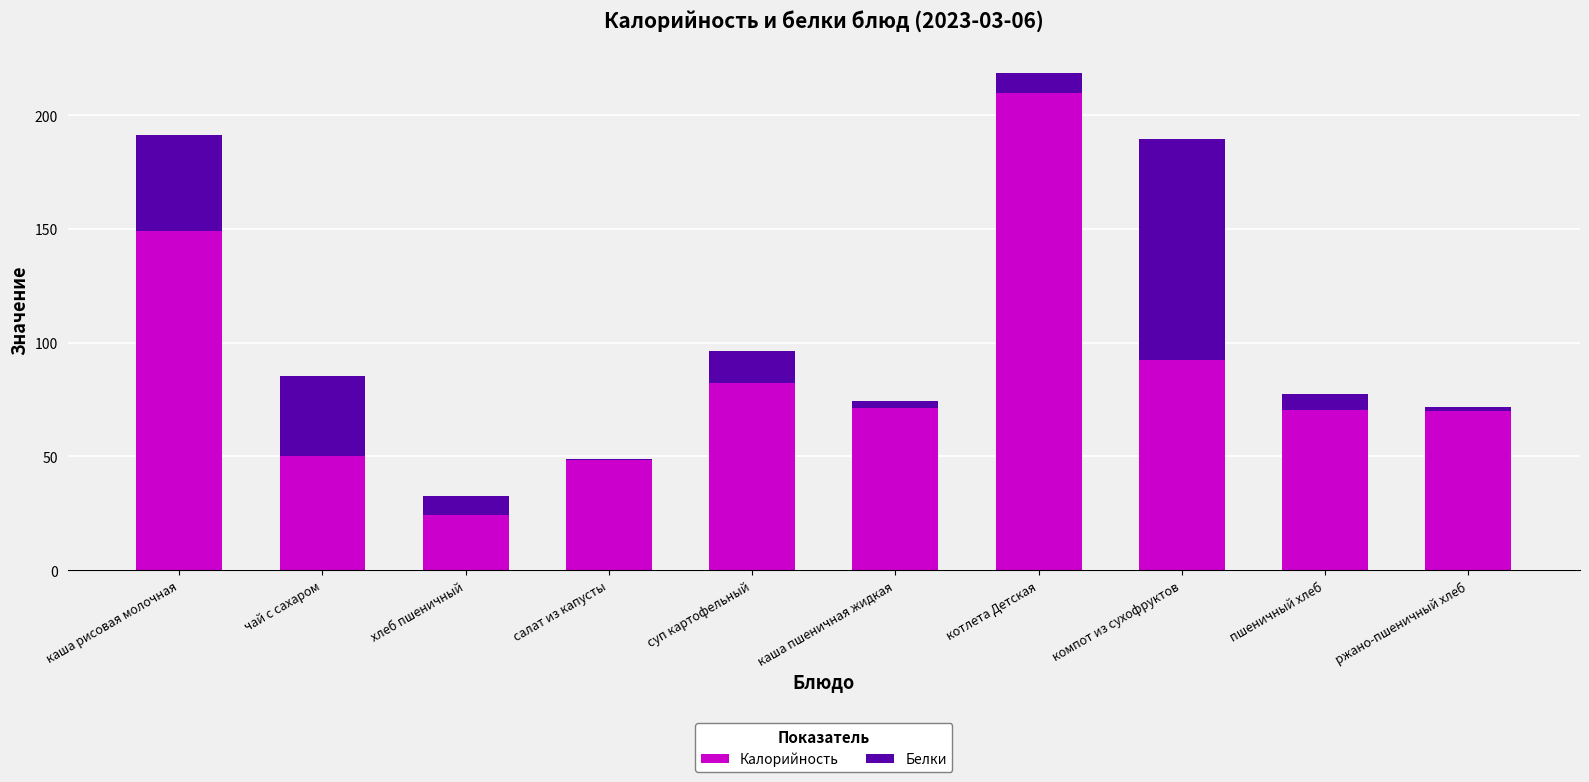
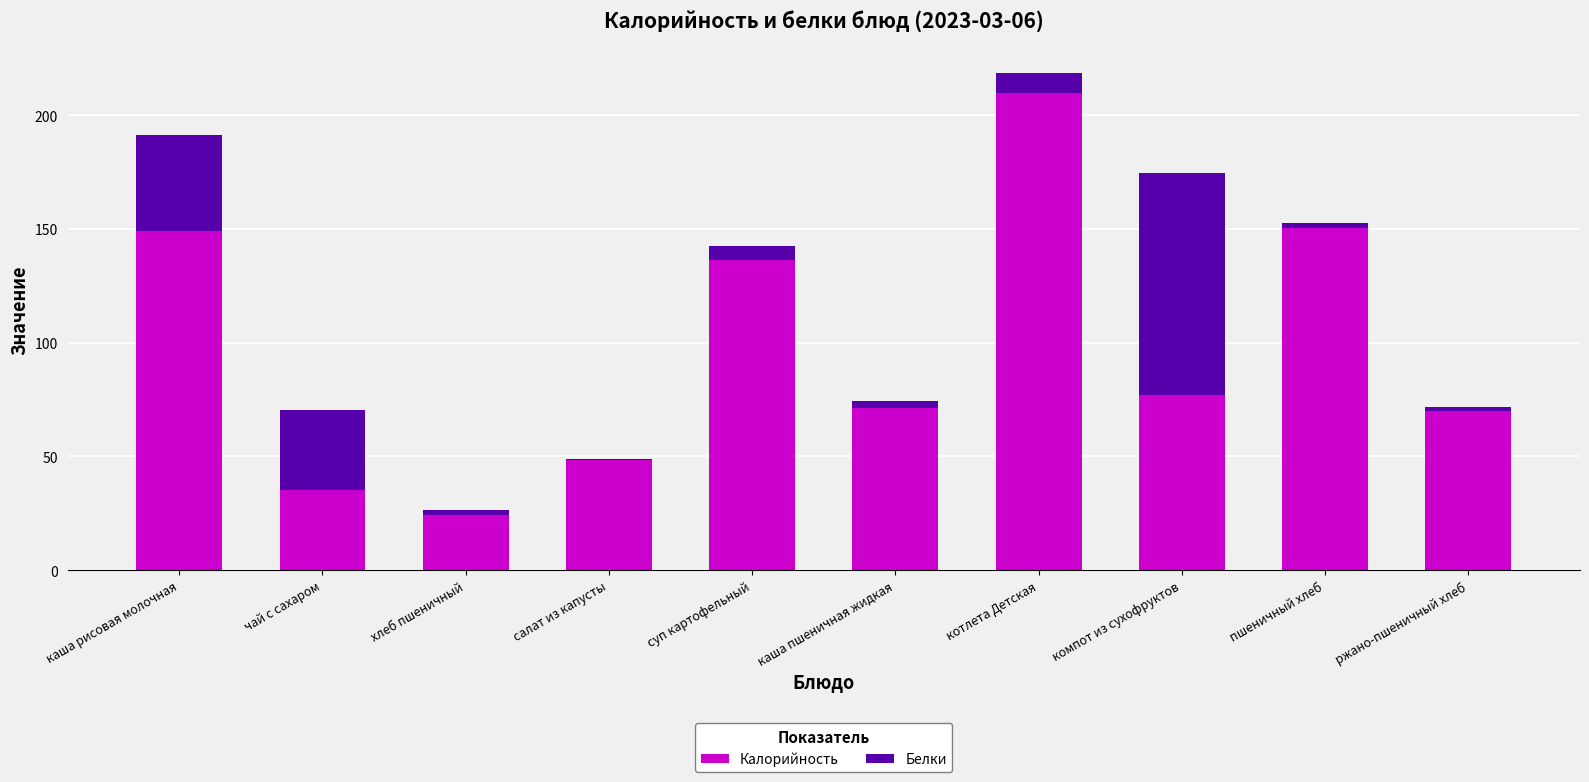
  {
    "Калорийность": {
      "каша рисовая молочная": 149,
-     "чай с сахаром": 50,
+     "чай с сахаром": 35,
      "хлеб пшеничный": 24,
      "салат из капусты": 48,
-     "суп картофельный": 82,
+     "суп картофельный": 136,
      "каша пшеничная жидкая": 71,
      "котлета Детская": 210,
-     "компот из сухофруктов": 92,
-     "пшеничный хлеб": 70,
+     "компот из сухофруктов": 77,
+     "пшеничный хлеб": 150,
      "ржано-пшеничный хлеб": 70
    },
    "Белки": {
      "каша рисовая молочная": 42,
      "чай с сахаром": 35,
-     "хлеб пшеничный": 8,
-     "суп картофельный": 14,
+     "хлеб пшеничный": 2,
+     "суп картофельный": 6,
      "каша пшеничная жидкая": 3,
      "котлета Детская": 9,
      "компот из сухофруктов": 98,
-     "пшеничный хлеб": 7,
+     "пшеничный хлеб": 2,
      "ржано-пшеничный хлеб": 2
    }
  }
